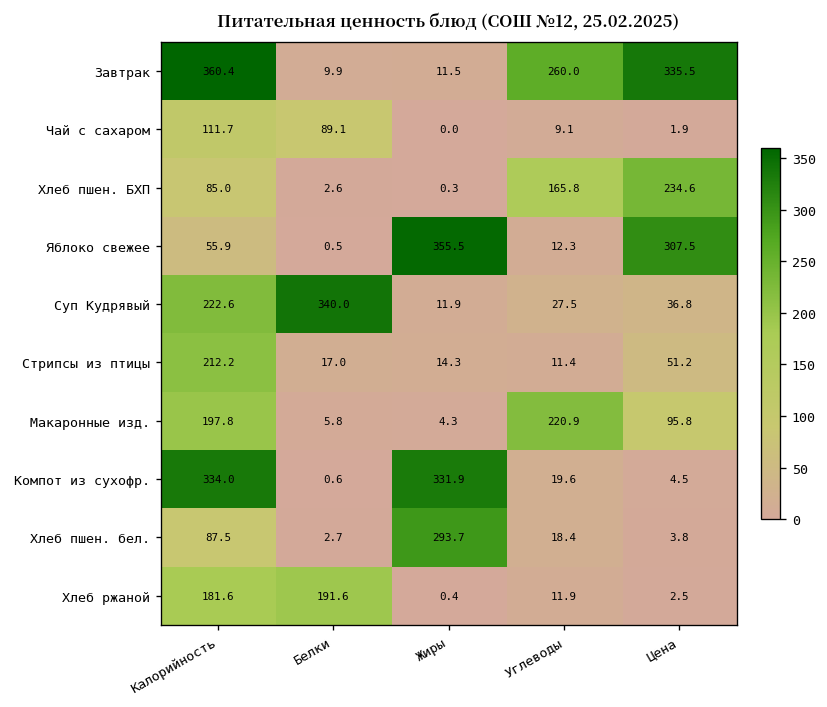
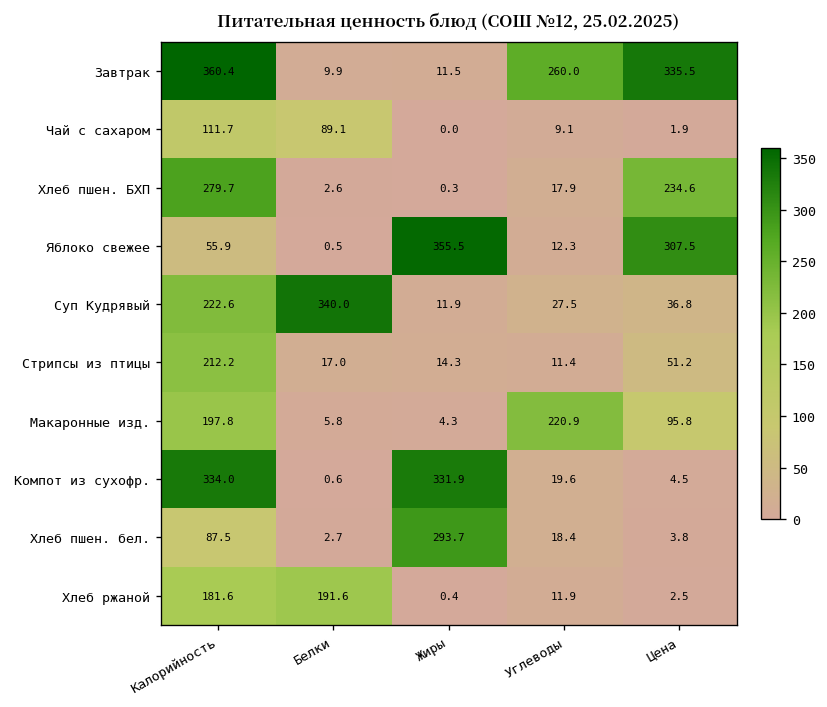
  {
    "Завтрак": {
      "Калорийность": 360.4,
      "Белки": 9.9,
      "Жиры": 11.5,
      "Углеводы": 260.0,
      "Цена": 335.5
    },
    "Чай с сахаром": {
      "Калорийность": 111.7,
      "Белки": 89.1,
      "Жиры": 0.0,
      "Углеводы": 9.1,
      "Цена": 1.9
    },
    "Хлеб пшен. БХП": {
-     "Калорийность": 85.0,
+     "Калорийность": 279.7,
      "Белки": 2.6,
      "Жиры": 0.3,
-     "Углеводы": 165.8,
+     "Углеводы": 17.9,
      "Цена": 234.6
    },
    "Яблоко свежее": {
      "Калорийность": 55.9,
      "Белки": 0.5,
      "Жиры": 355.5,
      "Углеводы": 12.3,
      "Цена": 307.5
    },
    "Суп Кудрявый": {
      "Калорийность": 222.6,
      "Белки": 340.0,
      "Жиры": 11.9,
      "Углеводы": 27.5,
      "Цена": 36.8
    },
    "Стрипсы из птицы": {
      "Калорийность": 212.2,
      "Белки": 17.0,
      "Жиры": 14.3,
      "Углеводы": 11.4,
      "Цена": 51.2
    },
    "Макаронные изд.": {
      "Калорийность": 197.8,
      "Белки": 5.8,
      "Жиры": 4.3,
      "Углеводы": 220.9,
      "Цена": 95.8
    },
    "Компот из сухофр.": {
      "Калорийность": 334.0,
      "Белки": 0.6,
      "Жиры": 331.9,
      "Углеводы": 19.6,
      "Цена": 4.5
    },
    "Хлеб пшен. бел.": {
      "Калорийность": 87.5,
      "Белки": 2.7,
      "Жиры": 293.7,
      "Углеводы": 18.4,
      "Цена": 3.8
    },
    "Хлеб ржаной": {
      "Калорийность": 181.6,
      "Белки": 191.6,
      "Жиры": 0.4,
      "Углеводы": 11.9,
      "Цена": 2.5
    }
  }
